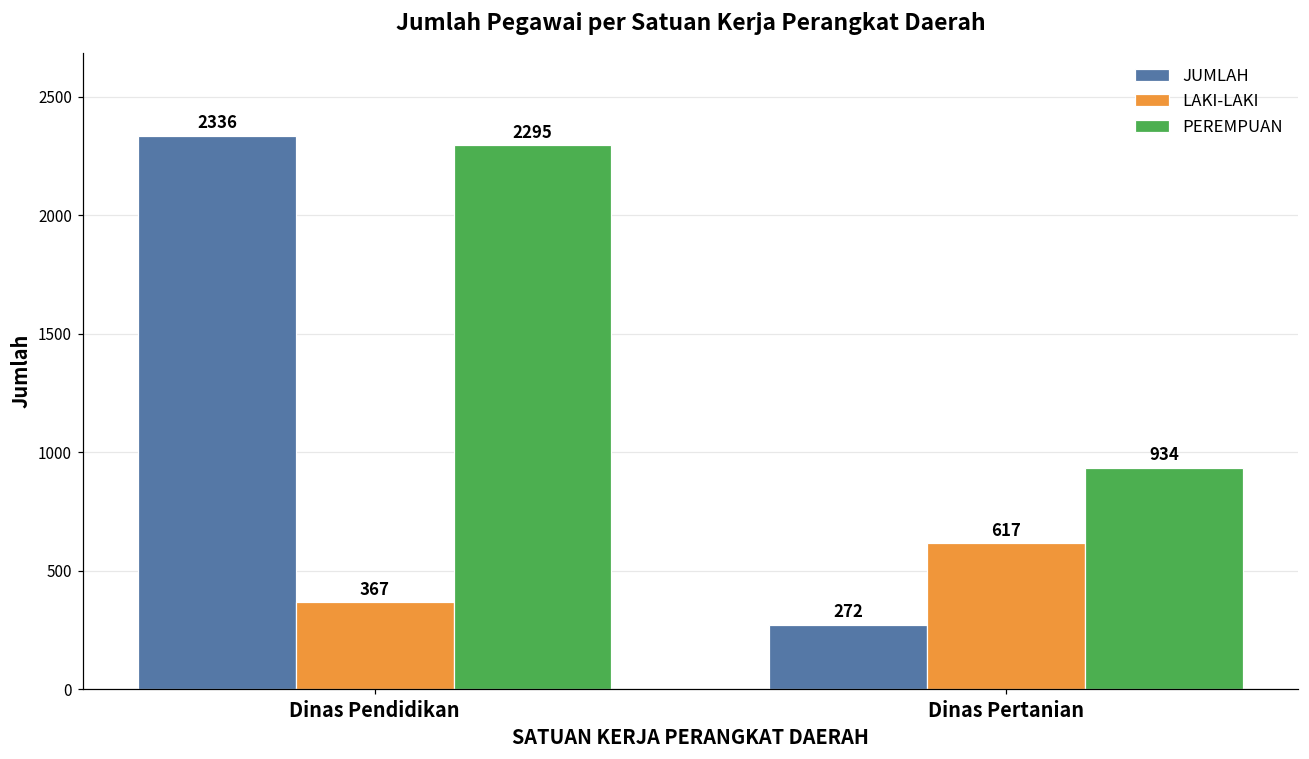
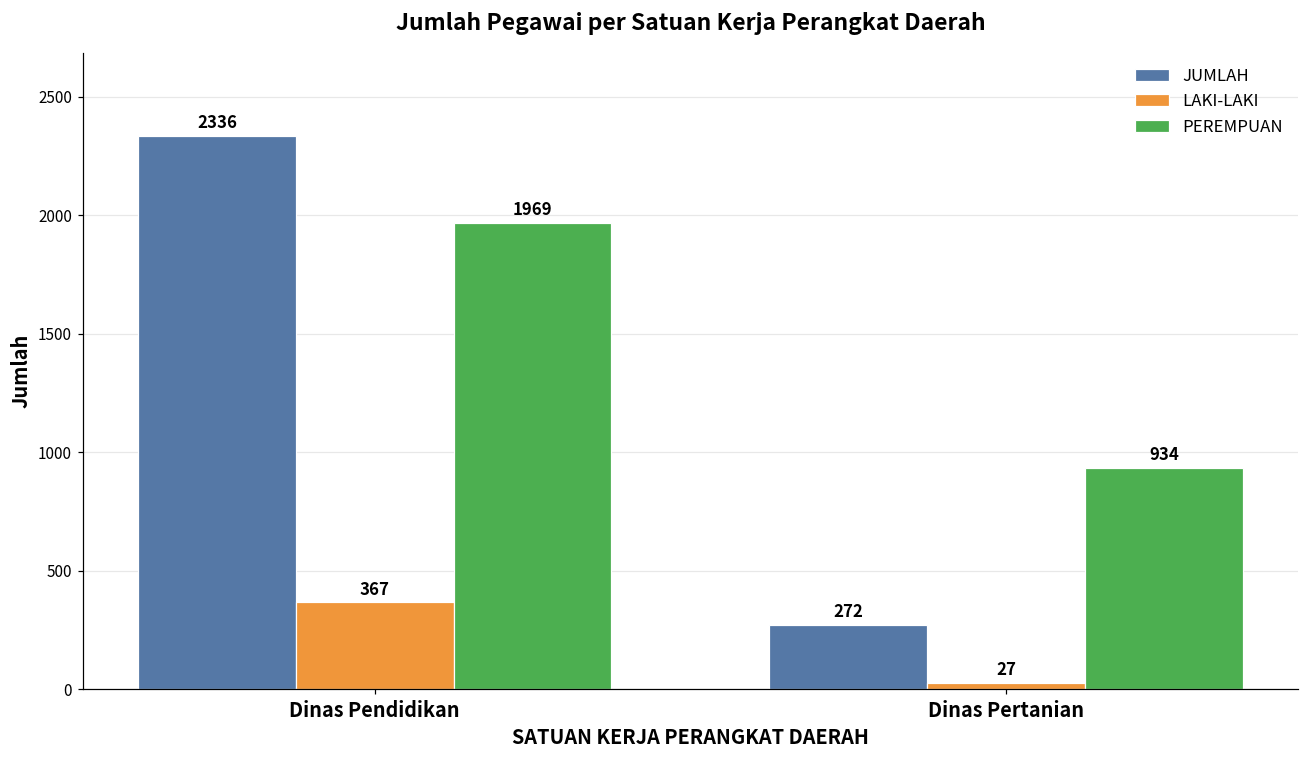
  {
    "JUMLAH": {
      "Dinas Pendidikan": 2336,
      "Dinas Pertanian": 272
    },
    "LAKI-LAKI": {
      "Dinas Pendidikan": 367,
-     "Dinas Pertanian": 617
+     "Dinas Pertanian": 27
    },
    "PEREMPUAN": {
-     "Dinas Pendidikan": 2295,
+     "Dinas Pendidikan": 1969,
      "Dinas Pertanian": 934
    }
  }
